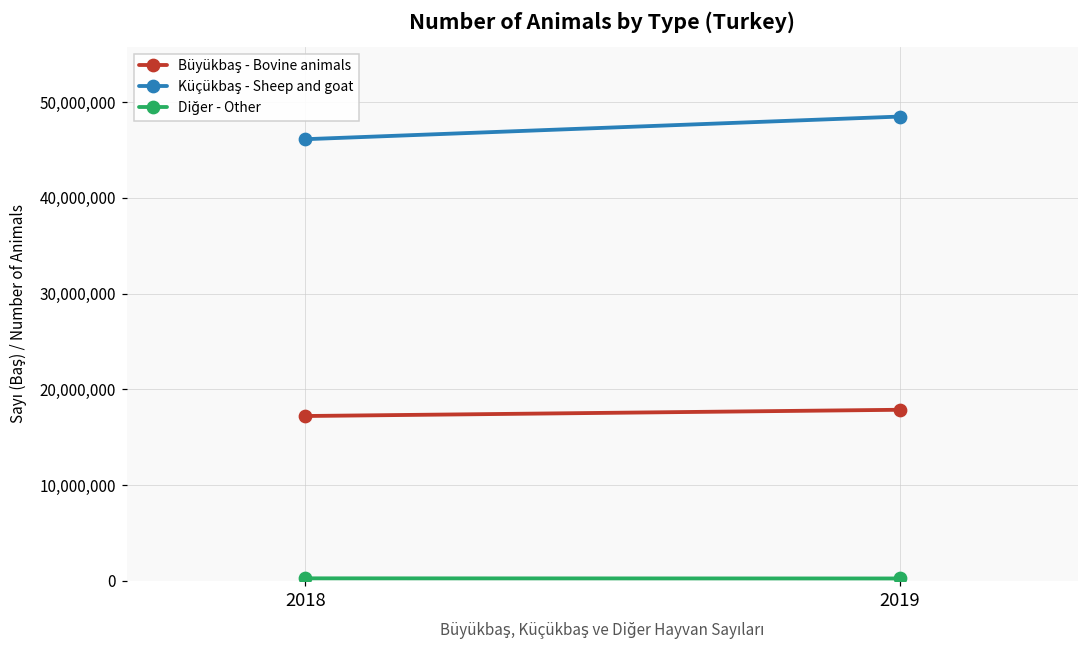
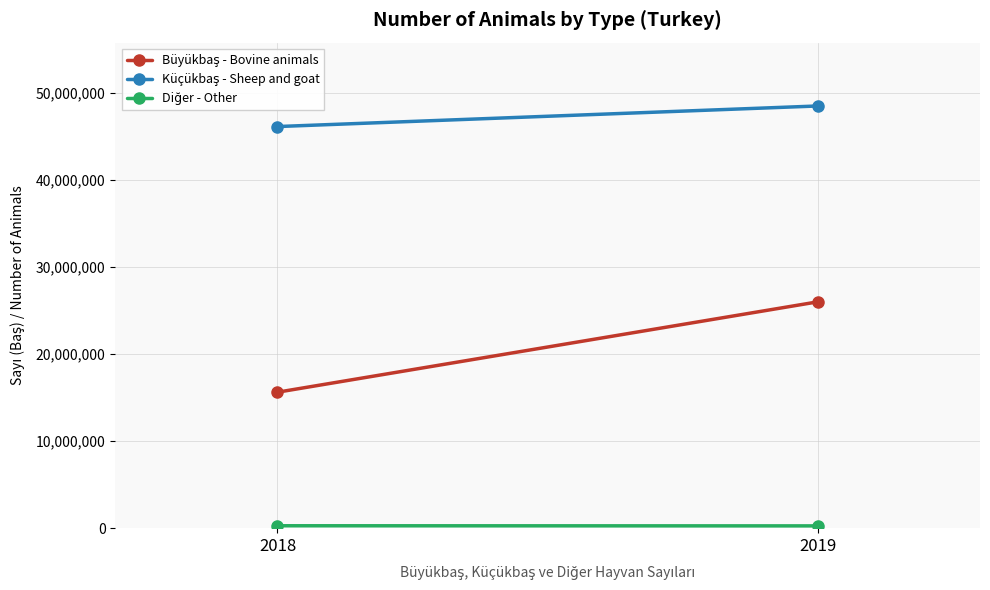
  {
    "Büyükbaş - Bovine animals": {
-     "2018": "17,000,000",
-     "2019": "18,000,000"
+     "2018": "16,000,000",
+     "2019": "26,000,000"
    },
    "Küçükbaş - Sheep and goat": {
      "2018": "46,000,000",
      "2019": "48,000,000"
    },
    "Diğer - Other": {
      "2018": "0",
      "2019": "0"
    }
  }
